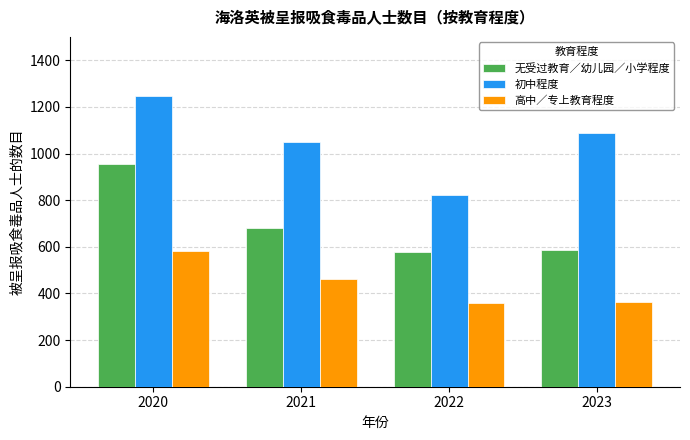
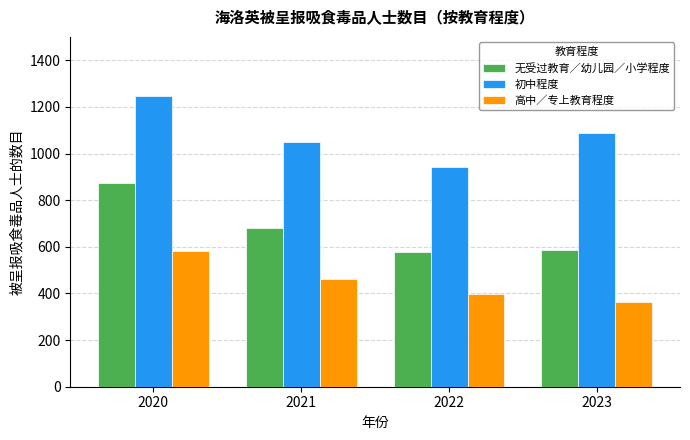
  {
    "无受过教育／幼儿园／小学程度": {
-     "2020": 960,
+     "2020": 880,
      "2021": 680,
      "2022": 580,
      "2023": 590
    },
    "初中程度": {
      "2020": 1250,
      "2021": 1050,
-     "2022": 820,
+     "2022": 940,
      "2023": 1090
    },
    "高中／专上教育程度": {
      "2020": 580,
      "2021": 460,
-     "2022": 360,
+     "2022": 400,
      "2023": 360
    }
  }
